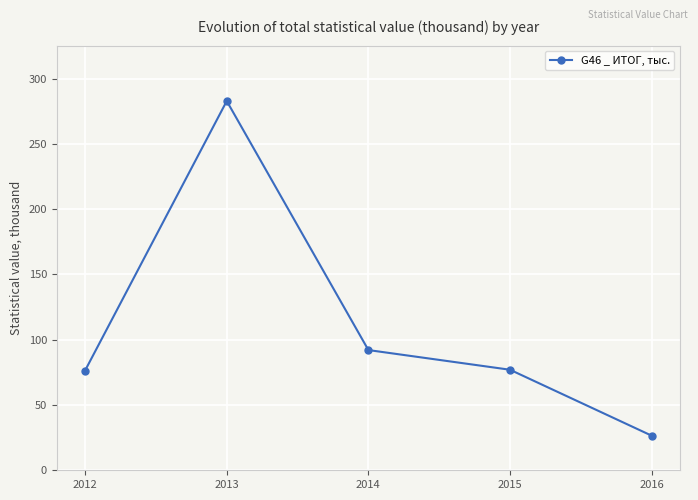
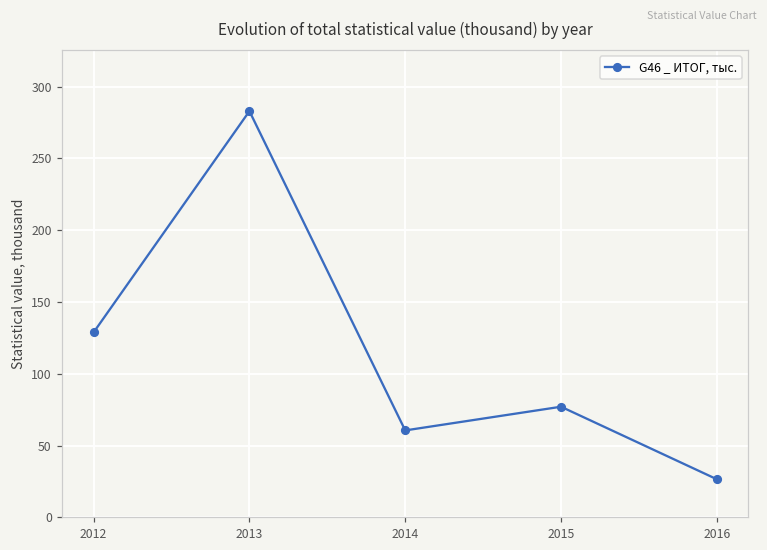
  {
-   "2012": 76,
+   "2012": 129,
    "2013": 283,
-   "2014": 92,
+   "2014": 61,
    "2015": 77,
    "2016": 27
  }
